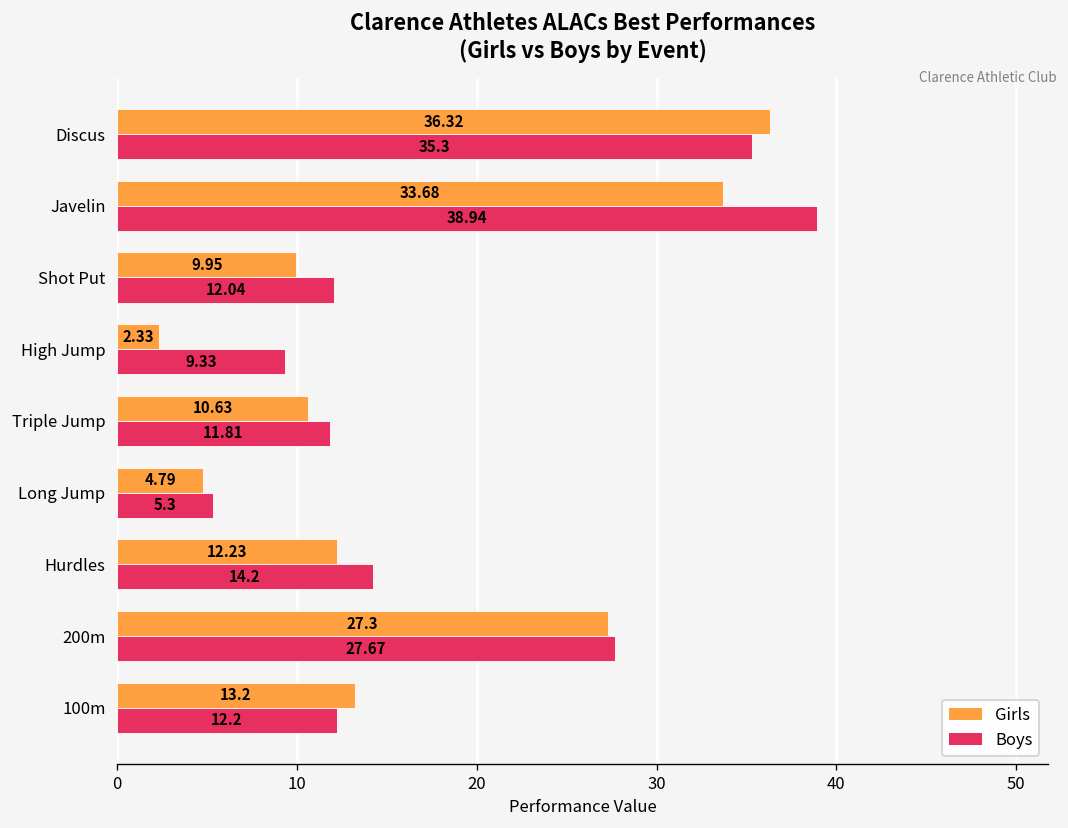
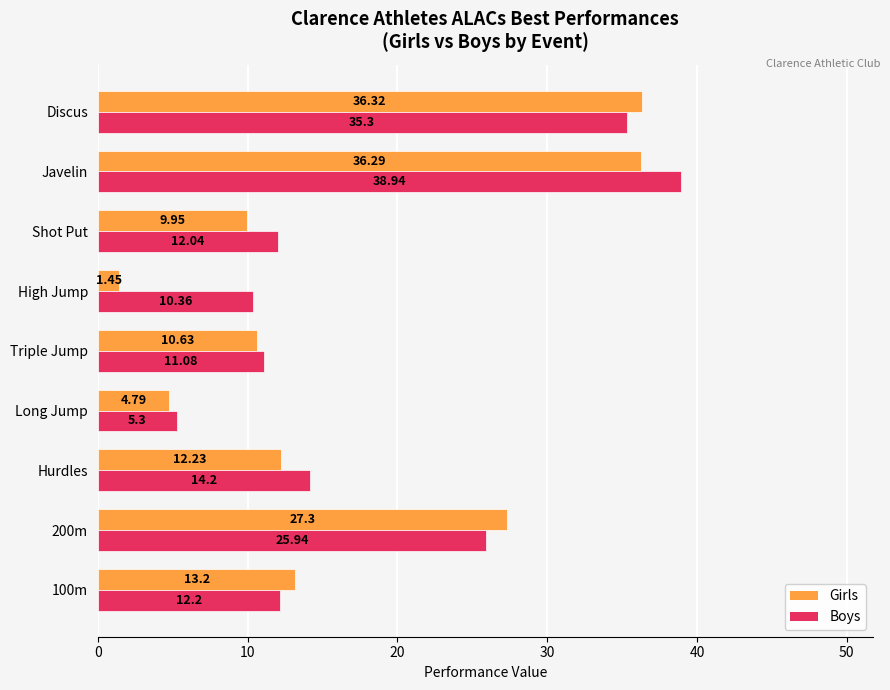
  {
    "Girls": {
      "Discus": 36.32,
-     "Javelin": 33.68,
+     "Javelin": 36.29,
      "Shot Put": 9.95,
-     "High Jump": 2.33,
+     "High Jump": 1.45,
      "Triple Jump": 10.63,
      "Long Jump": 4.79,
      "Hurdles": 12.23,
      "200m": 27.3,
      "100m": 13.2
    },
    "Boys": {
      "Discus": 35.3,
      "Javelin": 38.94,
      "Shot Put": 12.04,
-     "High Jump": 9.33,
-     "Triple Jump": 11.81,
+     "High Jump": 10.36,
+     "Triple Jump": 11.08,
      "Long Jump": 5.3,
      "Hurdles": 14.2,
-     "200m": 27.67,
+     "200m": 25.94,
      "100m": 12.2
    }
  }
